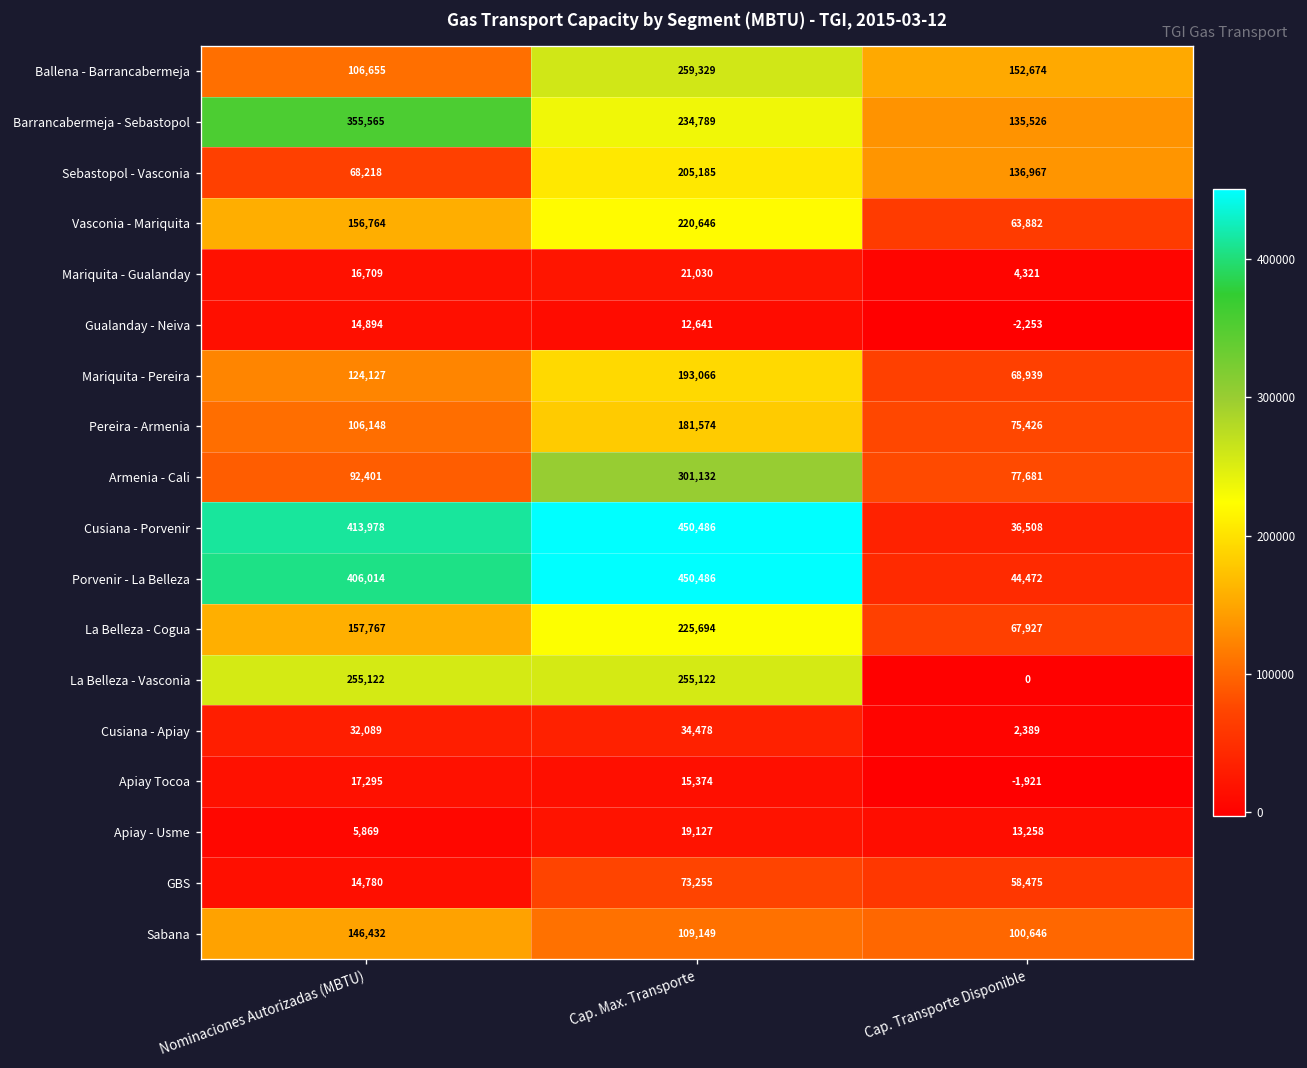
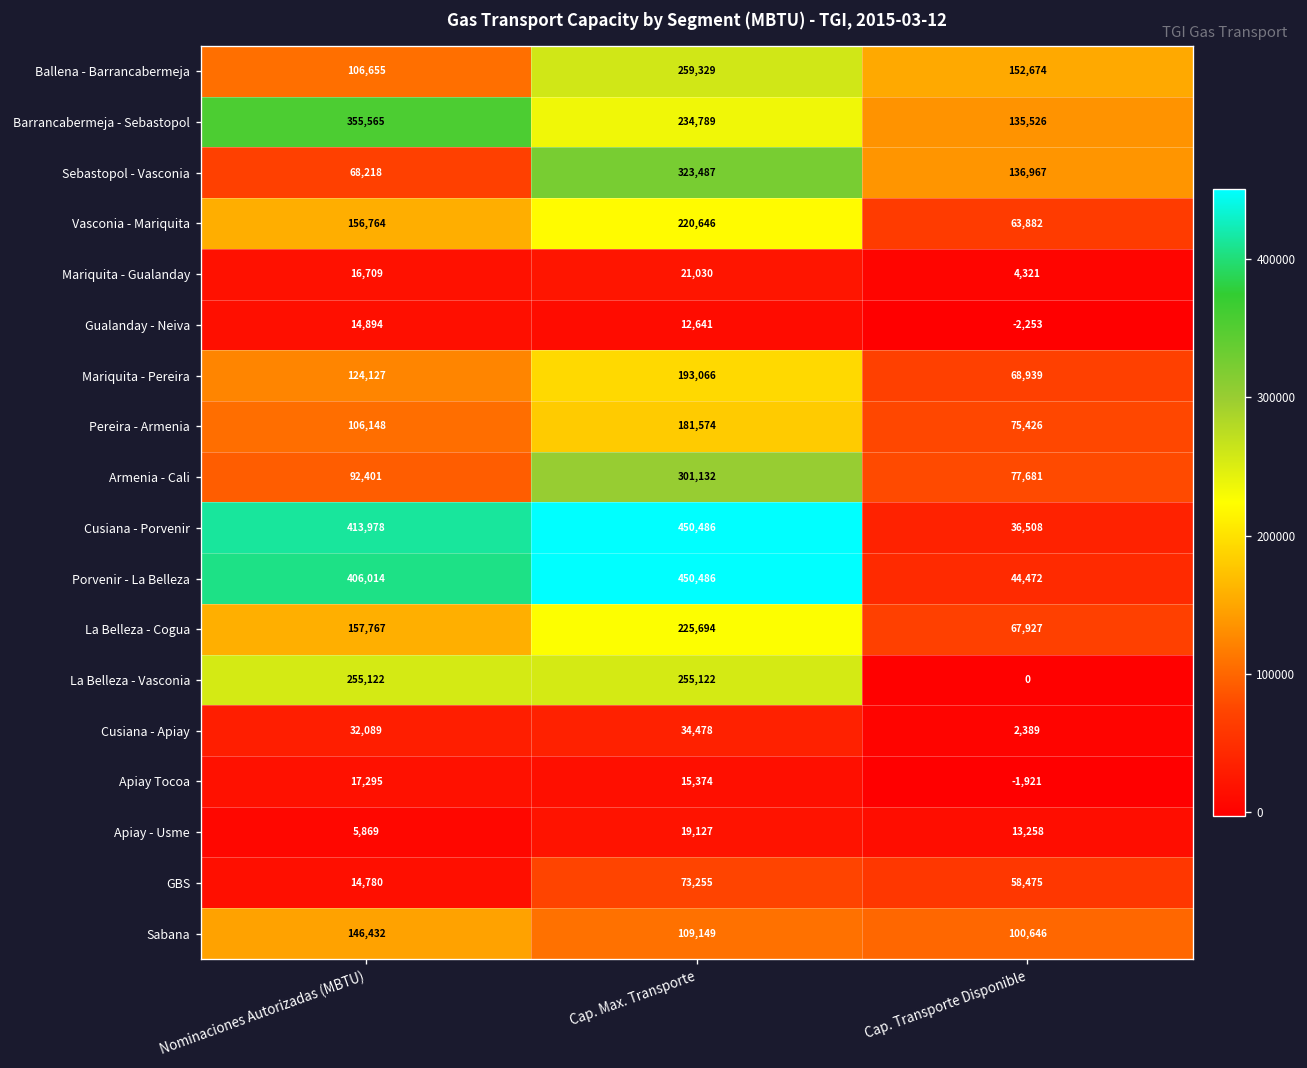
  {
    "Ballena - Barrancabermeja": {
      "Nominaciones Autorizadas (MBTU)": "106,655",
      "Cap. Max. Transporte": "259,329",
      "Cap. Transporte Disponible": "152,674"
    },
    "Barrancabermeja - Sebastopol": {
      "Nominaciones Autorizadas (MBTU)": "355,565",
      "Cap. Max. Transporte": "234,789",
      "Cap. Transporte Disponible": "135,526"
    },
    "Sebastopol - Vasconia": {
      "Nominaciones Autorizadas (MBTU)": "68,218",
-     "Cap. Max. Transporte": "205,185",
+     "Cap. Max. Transporte": "323,487",
      "Cap. Transporte Disponible": "136,967"
    },
    "Vasconia - Mariquita": {
      "Nominaciones Autorizadas (MBTU)": "156,764",
      "Cap. Max. Transporte": "220,646",
      "Cap. Transporte Disponible": "63,882"
    },
    "Mariquita - Gualanday": {
      "Nominaciones Autorizadas (MBTU)": "16,709",
      "Cap. Max. Transporte": "21,030",
      "Cap. Transporte Disponible": "4,321"
    },
    "Gualanday - Neiva": {
      "Nominaciones Autorizadas (MBTU)": "14,894",
      "Cap. Max. Transporte": "12,641",
      "Cap. Transporte Disponible": "-2,253"
    },
    "Mariquita - Pereira": {
      "Nominaciones Autorizadas (MBTU)": "124,127",
      "Cap. Max. Transporte": "193,066",
      "Cap. Transporte Disponible": "68,939"
    },
    "Pereira - Armenia": {
      "Nominaciones Autorizadas (MBTU)": "106,148",
      "Cap. Max. Transporte": "181,574",
      "Cap. Transporte Disponible": "75,426"
    },
    "Armenia - Cali": {
      "Nominaciones Autorizadas (MBTU)": "92,401",
      "Cap. Max. Transporte": "301,132",
      "Cap. Transporte Disponible": "77,681"
    },
    "Cusiana - Porvenir": {
      "Nominaciones Autorizadas (MBTU)": "413,978",
      "Cap. Max. Transporte": "450,486",
      "Cap. Transporte Disponible": "36,508"
    },
    "Porvenir - La Belleza": {
      "Nominaciones Autorizadas (MBTU)": "406,014",
      "Cap. Max. Transporte": "450,486",
      "Cap. Transporte Disponible": "44,472"
    },
    "La Belleza - Cogua": {
      "Nominaciones Autorizadas (MBTU)": "157,767",
      "Cap. Max. Transporte": "225,694",
      "Cap. Transporte Disponible": "67,927"
    },
    "La Belleza - Vasconia": {
      "Nominaciones Autorizadas (MBTU)": "255,122",
      "Cap. Max. Transporte": "255,122",
      "Cap. Transporte Disponible": "0"
    },
    "Cusiana - Apiay": {
      "Nominaciones Autorizadas (MBTU)": "32,089",
      "Cap. Max. Transporte": "34,478",
      "Cap. Transporte Disponible": "2,389"
    },
    "Apiay Tocoa": {
      "Nominaciones Autorizadas (MBTU)": "17,295",
      "Cap. Max. Transporte": "15,374",
      "Cap. Transporte Disponible": "-1,921"
    },
    "Apiay - Usme": {
      "Nominaciones Autorizadas (MBTU)": "5,869",
      "Cap. Max. Transporte": "19,127",
      "Cap. Transporte Disponible": "13,258"
    },
    "GBS": {
      "Nominaciones Autorizadas (MBTU)": "14,780",
      "Cap. Max. Transporte": "73,255",
      "Cap. Transporte Disponible": "58,475"
    },
    "Sabana": {
      "Nominaciones Autorizadas (MBTU)": "146,432",
      "Cap. Max. Transporte": "109,149",
      "Cap. Transporte Disponible": "100,646"
    }
  }
